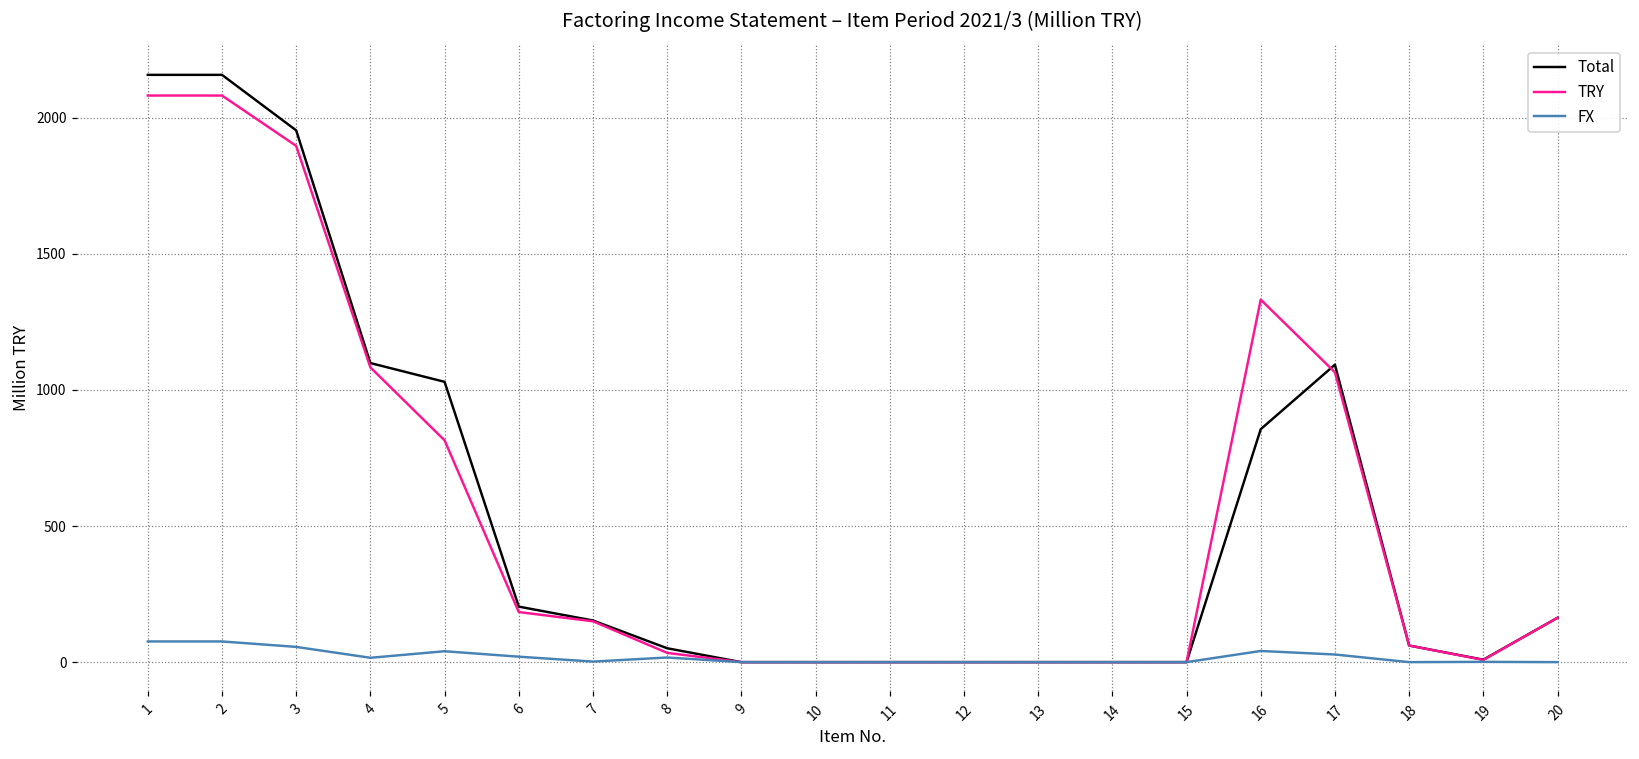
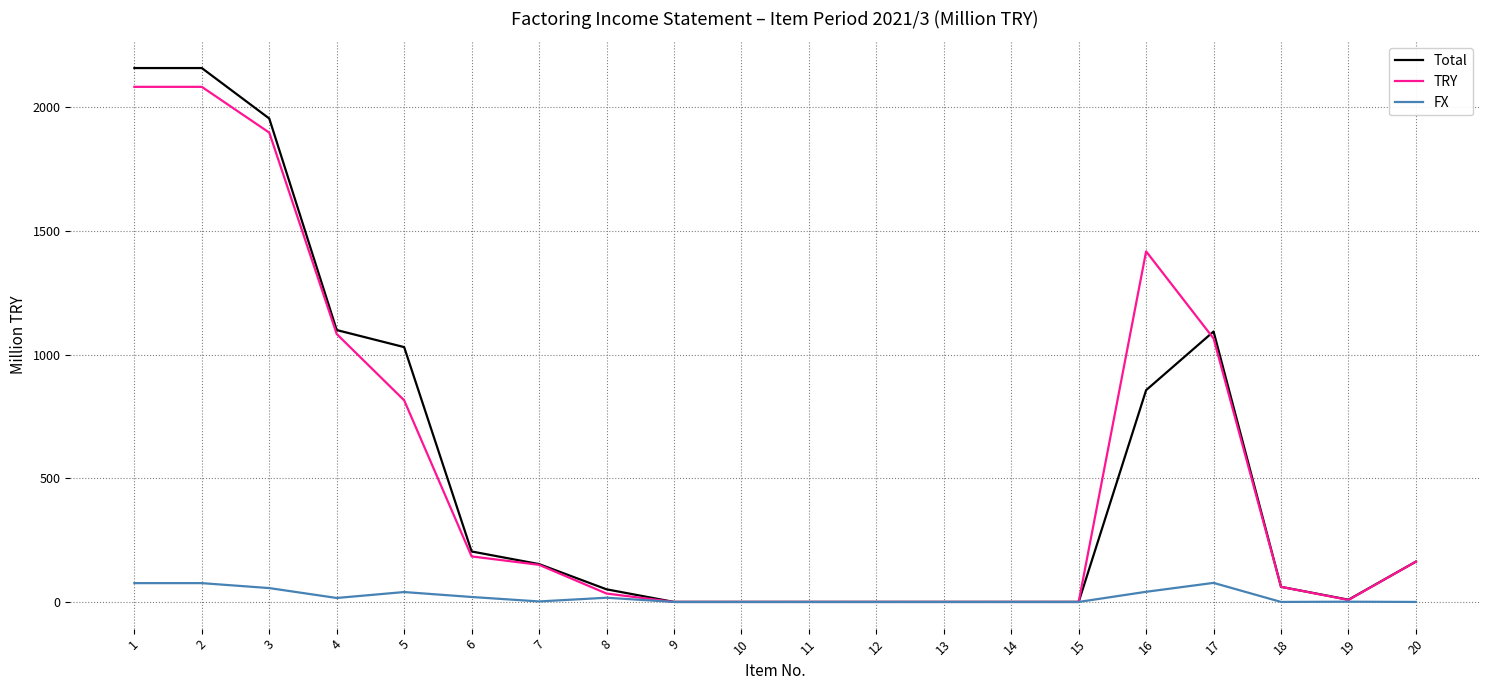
  {
    "Total": {
      "1": 2160,
      "2": 2160,
      "3": 1950,
      "4": 1100,
      "5": 1030,
      "6": 200,
      "8": 50,
      "16": 860,
      "17": 1090
    },
    "TRY": {
      "1": 2080,
      "2": 2080,
      "3": 1900,
      "4": 1080,
      "5": 820,
      "6": 180,
      "8": 30,
-     "16": 1330,
+     "16": 1420,
      "17": 1070
    },
    "FX": {
      "1": 80,
      "2": 80,
      "3": 60,
      "4": 20,
      "5": 40,
      "6": 20,
      "7": 0,
      "8": 20,
      "16": 40,
-     "17": 30,
+     "17": 80,
      "18": 0,
      "20": 0
    }
  }
